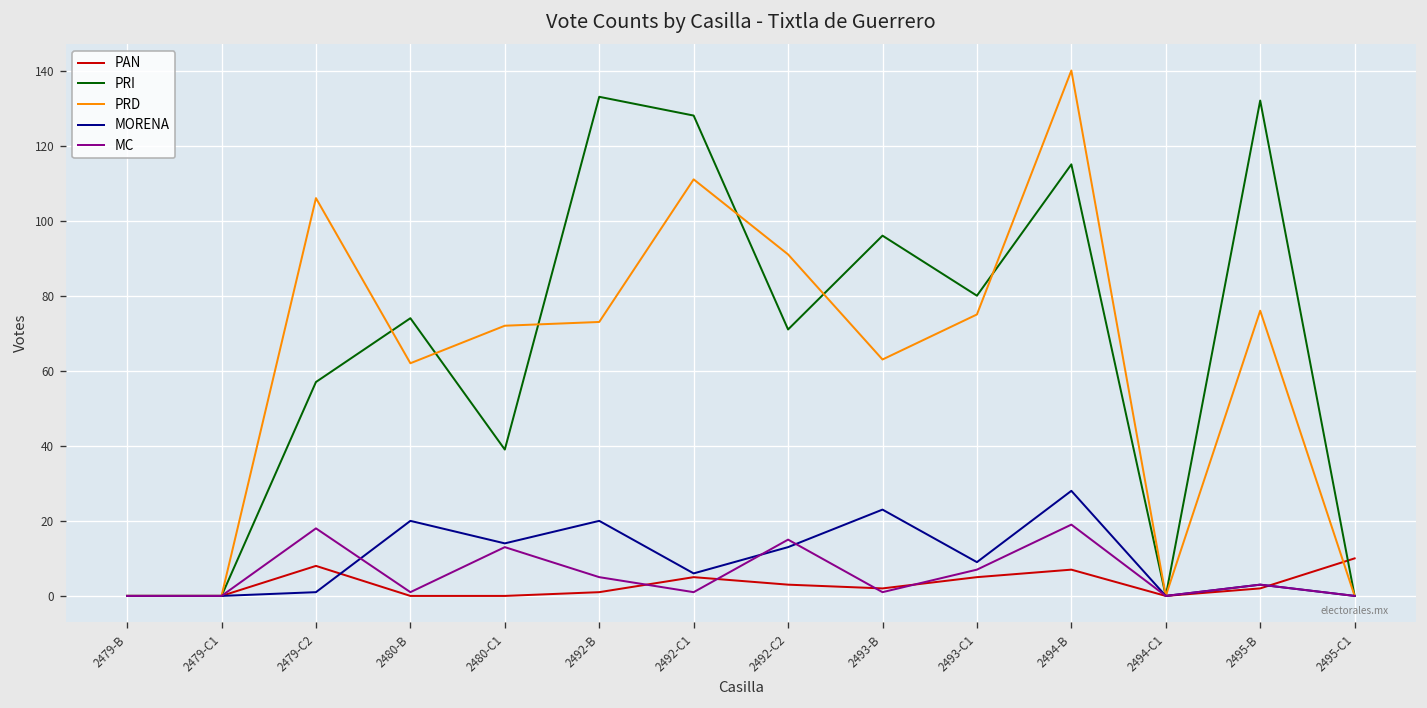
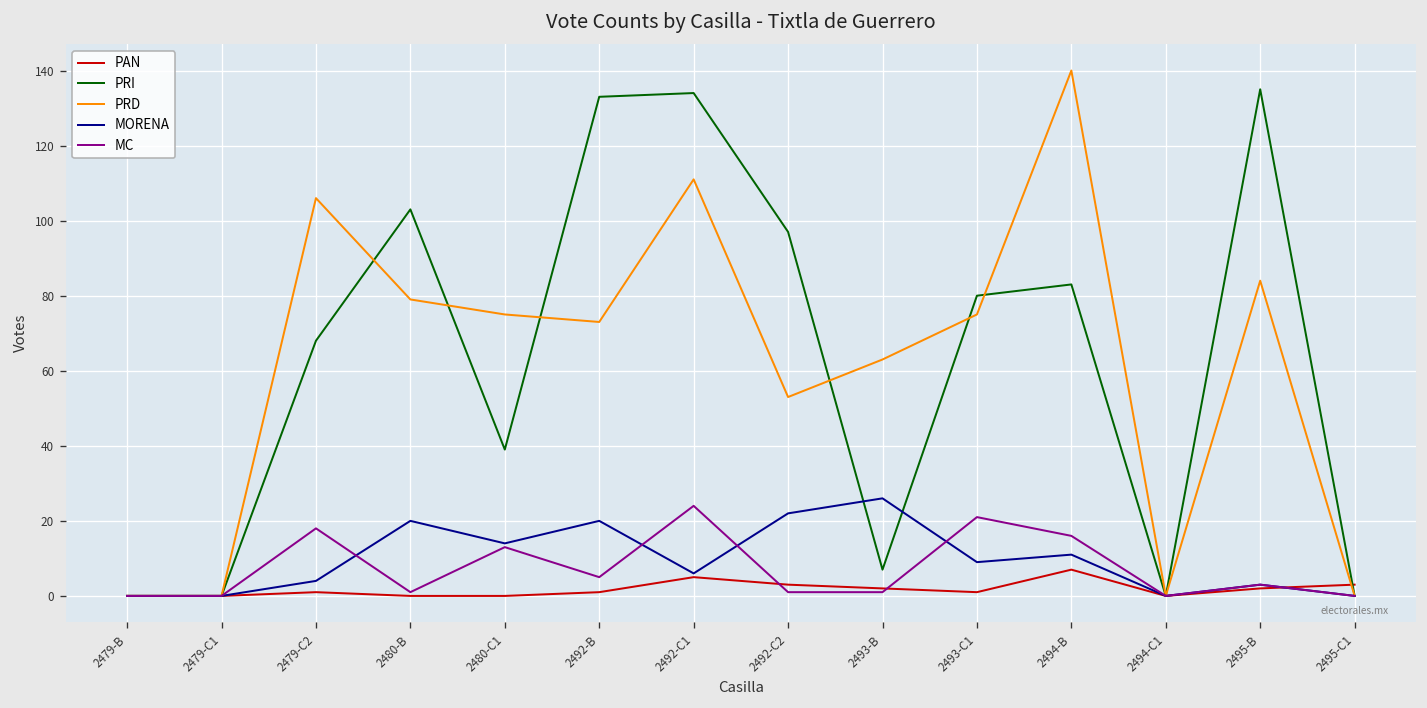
  {
    "PAN": {
-     "2479-C2": 8,
+     "2479-C2": 1,
      "2480-B": 0,
      "2480-C1": 0,
      "2492-B": 1,
      "2492-C1": 5,
      "2492-C2": 3,
      "2493-B": 2,
-     "2493-C1": 5,
+     "2493-C1": 1,
      "2494-B": 7,
      "2495-B": 2,
-     "2495-C1": 10
+     "2495-C1": 3
    },
    "PRI": {
-     "2479-C2": 57,
-     "2480-B": 74,
+     "2479-C2": 68,
+     "2480-B": 103,
      "2480-C1": 39,
      "2492-B": 133,
-     "2492-C1": 128,
-     "2492-C2": 71,
-     "2493-B": 96,
+     "2492-C1": 134,
+     "2492-C2": 97,
+     "2493-B": 7,
      "2493-C1": 80,
-     "2494-B": 115,
-     "2495-B": 132
+     "2494-B": 83,
+     "2495-B": 135
    },
    "PRD": {
      "2479-C2": 106,
-     "2480-B": 62,
-     "2480-C1": 72,
+     "2480-B": 79,
+     "2480-C1": 75,
      "2492-B": 73,
      "2492-C1": 111,
-     "2492-C2": 91,
+     "2492-C2": 53,
      "2493-B": 63,
      "2493-C1": 75,
      "2494-B": 140,
-     "2495-B": 76
+     "2495-B": 84
    },
    "MORENA": {
-     "2479-C2": 1,
+     "2479-C2": 4,
      "2480-B": 20,
      "2480-C1": 14,
      "2492-B": 20,
      "2492-C1": 6,
-     "2492-C2": 13,
-     "2493-B": 23,
+     "2492-C2": 22,
+     "2493-B": 26,
      "2493-C1": 9,
-     "2494-B": 28
+     "2494-B": 11
    },
    "MC": {
      "2479-C2": 18,
      "2480-B": 1,
      "2480-C1": 13,
      "2492-B": 5,
-     "2492-C1": 1,
-     "2492-C2": 15,
+     "2492-C1": 24,
+     "2492-C2": 1,
      "2493-B": 1,
-     "2493-C1": 7,
-     "2494-B": 19
+     "2493-C1": 21,
+     "2494-B": 16
    }
  }
